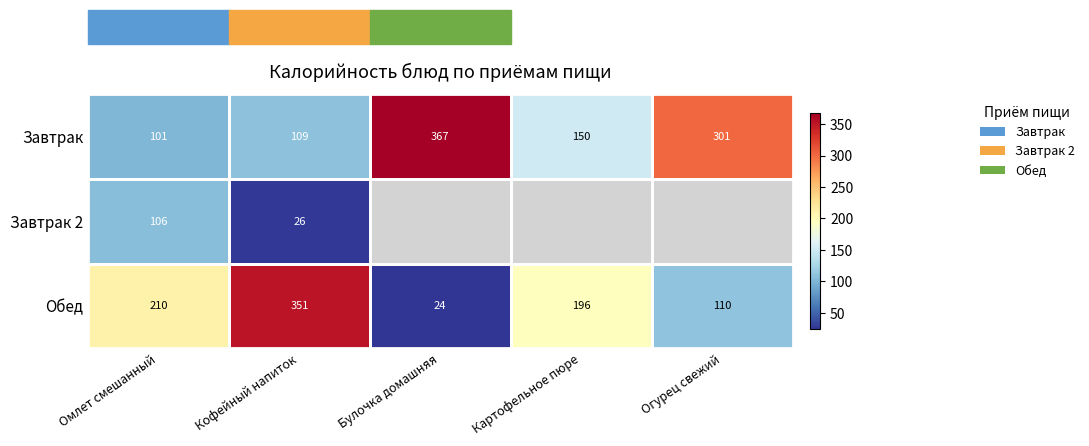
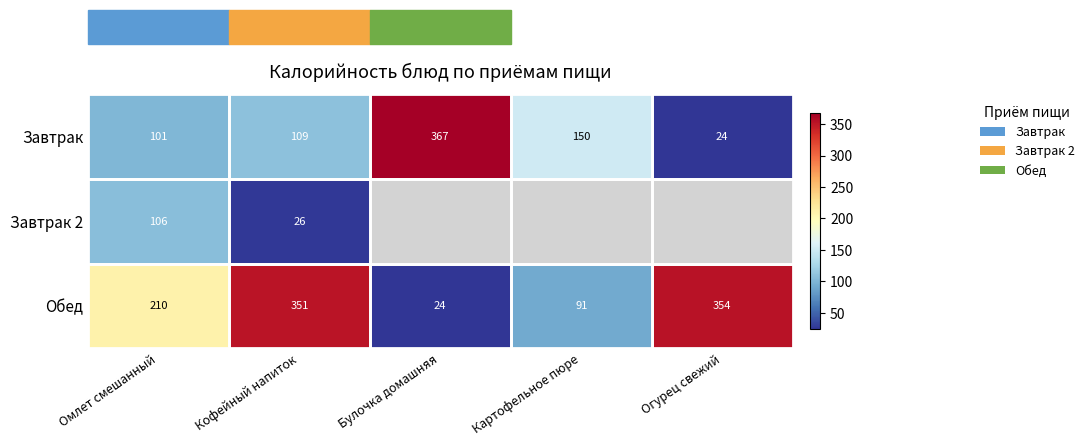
  {
    "Завтрак": {
      "Омлет смешанный": 101,
      "Кофейный напиток": 109,
      "Булочка домашняя": 367,
      "Картофельное пюре": 150,
-     "Огурец свежий": 301
+     "Огурец свежий": 24
    },
    "Завтрак 2": {
      "Омлет смешанный": 106,
      "Кофейный напиток": 26
    },
    "Обед": {
      "Омлет смешанный": 210,
      "Кофейный напиток": 351,
      "Булочка домашняя": 24,
-     "Картофельное пюре": 196,
-     "Огурец свежий": 110
+     "Картофельное пюре": 91,
+     "Огурец свежий": 354
    }
  }
